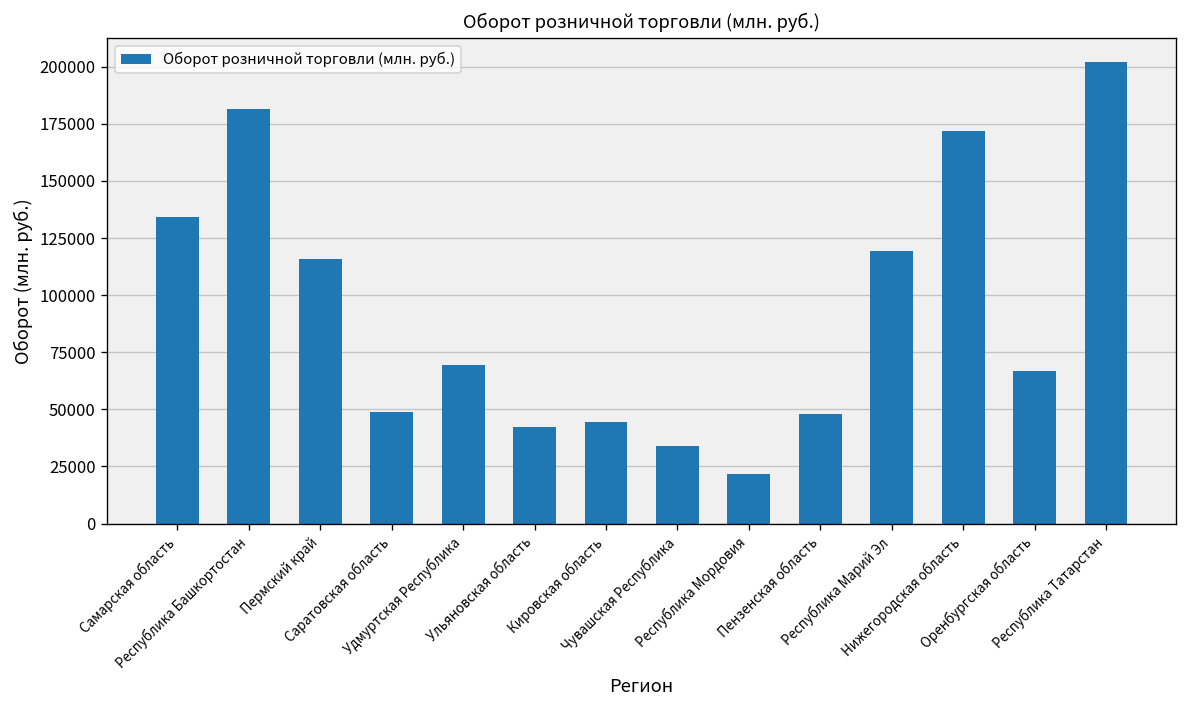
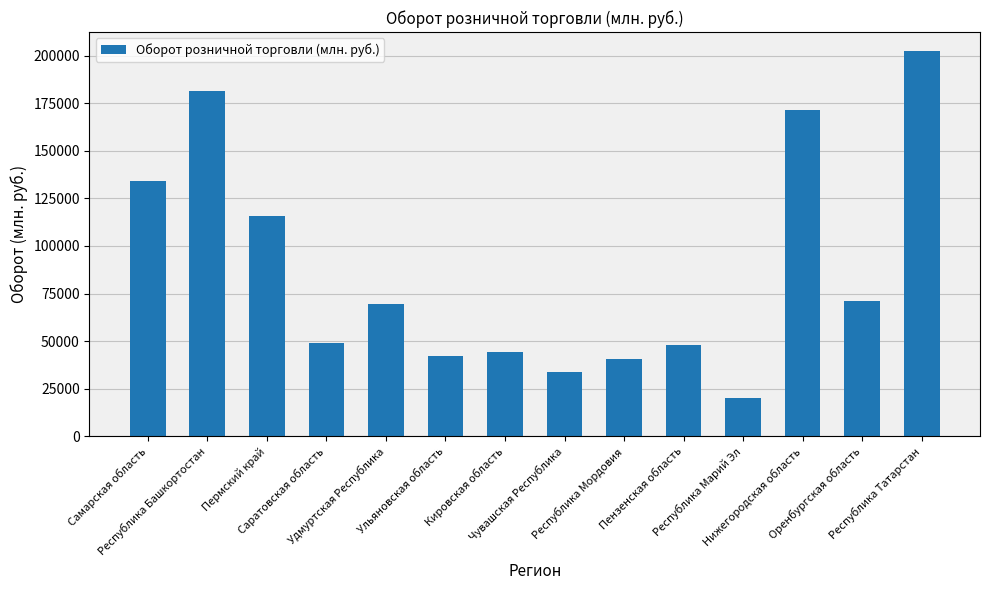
  {
    "Самарская область": 134000,
    "Республика Башкортостан": 181000,
    "Пермский край": 116000,
    "Саратовская область": 49000,
    "Удмуртская Республика": 69000,
    "Ульяновская область": 42000,
    "Кировская область": 44000,
    "Чувашская Республика": 34000,
-   "Республика Мордовия": 22000,
+   "Республика Мордовия": 40000,
    "Пензенская область": 48000,
-   "Республика Марий Эл": 120000,
+   "Республика Марий Эл": 20000,
    "Нижегородская область": 172000,
-   "Оренбургская область": 67000,
+   "Оренбургская область": 71000,
    "Республика Татарстан": 202000
  }
